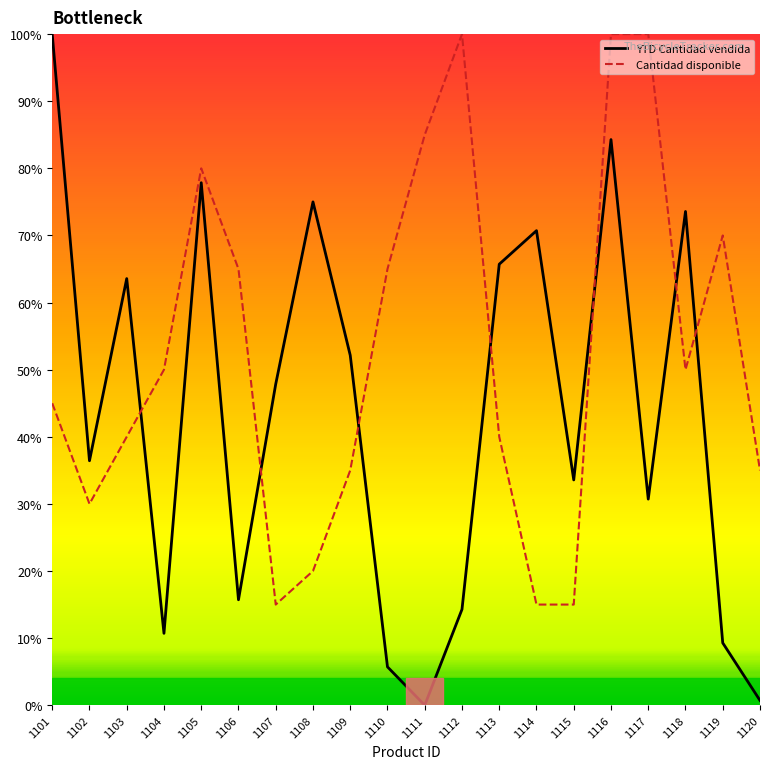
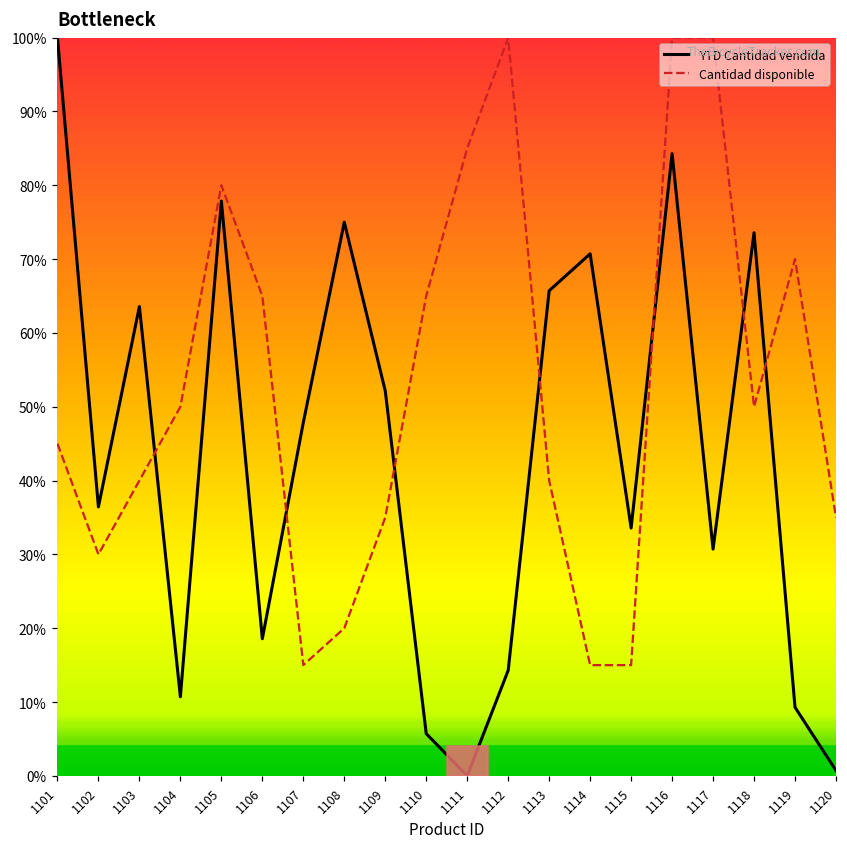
  {
    "YTD Cantidad vendida": {
      "1101": "100%",
      "1102": "36%",
      "1103": "64%",
      "1104": "11%",
      "1105": "78%",
-     "1106": "16%",
+     "1106": "19%",
      "1107": "48%",
      "1108": "75%",
      "1109": "52%",
      "1110": "6%",
      "1112": "14%",
      "1113": "66%",
      "1114": "71%",
      "1115": "34%",
      "1116": "84%",
      "1117": "31%",
      "1118": "74%",
      "1119": "9%"
    },
    "Cantidad disponible": {
      "1101": "45%",
      "1102": "30%",
      "1103": "40%",
      "1104": "50%",
      "1105": "80%",
      "1106": "65%",
      "1107": "15%",
      "1108": "20%",
      "1109": "35%",
      "1110": "65%",
      "1111": "85%",
      "1112": "100%",
      "1113": "40%",
      "1114": "15%",
      "1115": "15%",
      "1116": "100%",
      "1117": "100%",
      "1118": "50%",
      "1119": "70%",
      "1120": "35%"
    }
  }
